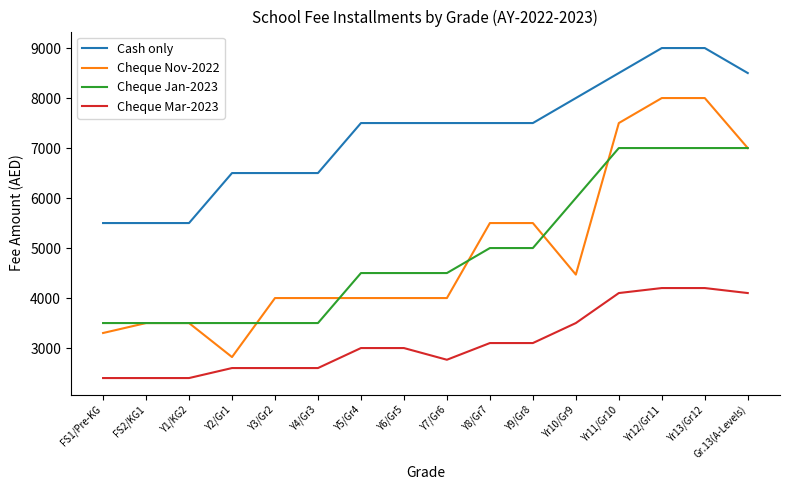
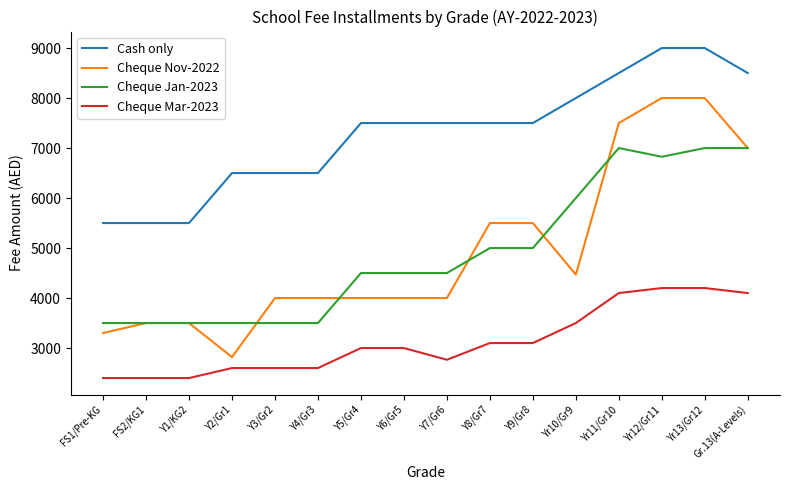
  {
    "Cash only": {
      "FS1/Pre-KG": 5500,
      "FS2/KG1": 5500,
      "Y1/KG2": 5500,
      "Y2/Gr1": 6500,
      "Y3/Gr2": 6500,
      "Y4/Gr3": 6500,
      "Y5/Gr4": 7500,
      "Y6/Gr5": 7500,
      "Y7/Gr6": 7500,
      "Y8/Gr7": 7500,
      "Y9/Gr8": 7500,
      "Yr10/Gr9": 8000,
      "Yr11/Gr10": 8500,
      "Yr12/Gr11": 9000,
      "Yr13/Gr12": 9000,
      "Gr.13(A-Levels)": 8500
    },
    "Cheque Nov-2022": {
      "FS1/Pre-KG": 3300,
      "Y2/Gr1": 2800,
      "Y3/Gr2": 4000,
      "Y4/Gr3": 4000,
      "Y5/Gr4": 4000,
      "Y6/Gr5": 4000,
      "Y7/Gr6": 4000,
      "Y8/Gr7": 5500,
      "Y9/Gr8": 5500,
      "Yr10/Gr9": 4500,
      "Yr11/Gr10": 7500,
      "Yr12/Gr11": 8000,
      "Yr13/Gr12": 8000
    },
    "Cheque Jan-2023": {
      "FS1/Pre-KG": 3500,
      "Y2/Gr1": 3500,
      "Y3/Gr2": 3500,
      "Y4/Gr3": 3500,
      "Y5/Gr4": 4500,
      "Y6/Gr5": 4500,
      "Y7/Gr6": 4500,
      "Y8/Gr7": 5000,
      "Y9/Gr8": 5000,
      "Yr10/Gr9": 6000,
      "Yr11/Gr10": 7000,
-     "Yr12/Gr11": 7000,
+     "Yr12/Gr11": 6800,
      "Yr13/Gr12": 7000
    },
    "Cheque Mar-2023": {
      "FS1/Pre-KG": 2400,
      "FS2/KG1": 2400,
      "Y1/KG2": 2400,
      "Y2/Gr1": 2600,
      "Y3/Gr2": 2600,
      "Y4/Gr3": 2600,
      "Y5/Gr4": 3000,
      "Y6/Gr5": 3000,
      "Y7/Gr6": 2800,
      "Y8/Gr7": 3100,
      "Y9/Gr8": 3100,
      "Yr10/Gr9": 3500,
      "Yr11/Gr10": 4100,
      "Yr12/Gr11": 4200,
      "Yr13/Gr12": 4200,
      "Gr.13(A-Levels)": 4100
    }
  }
